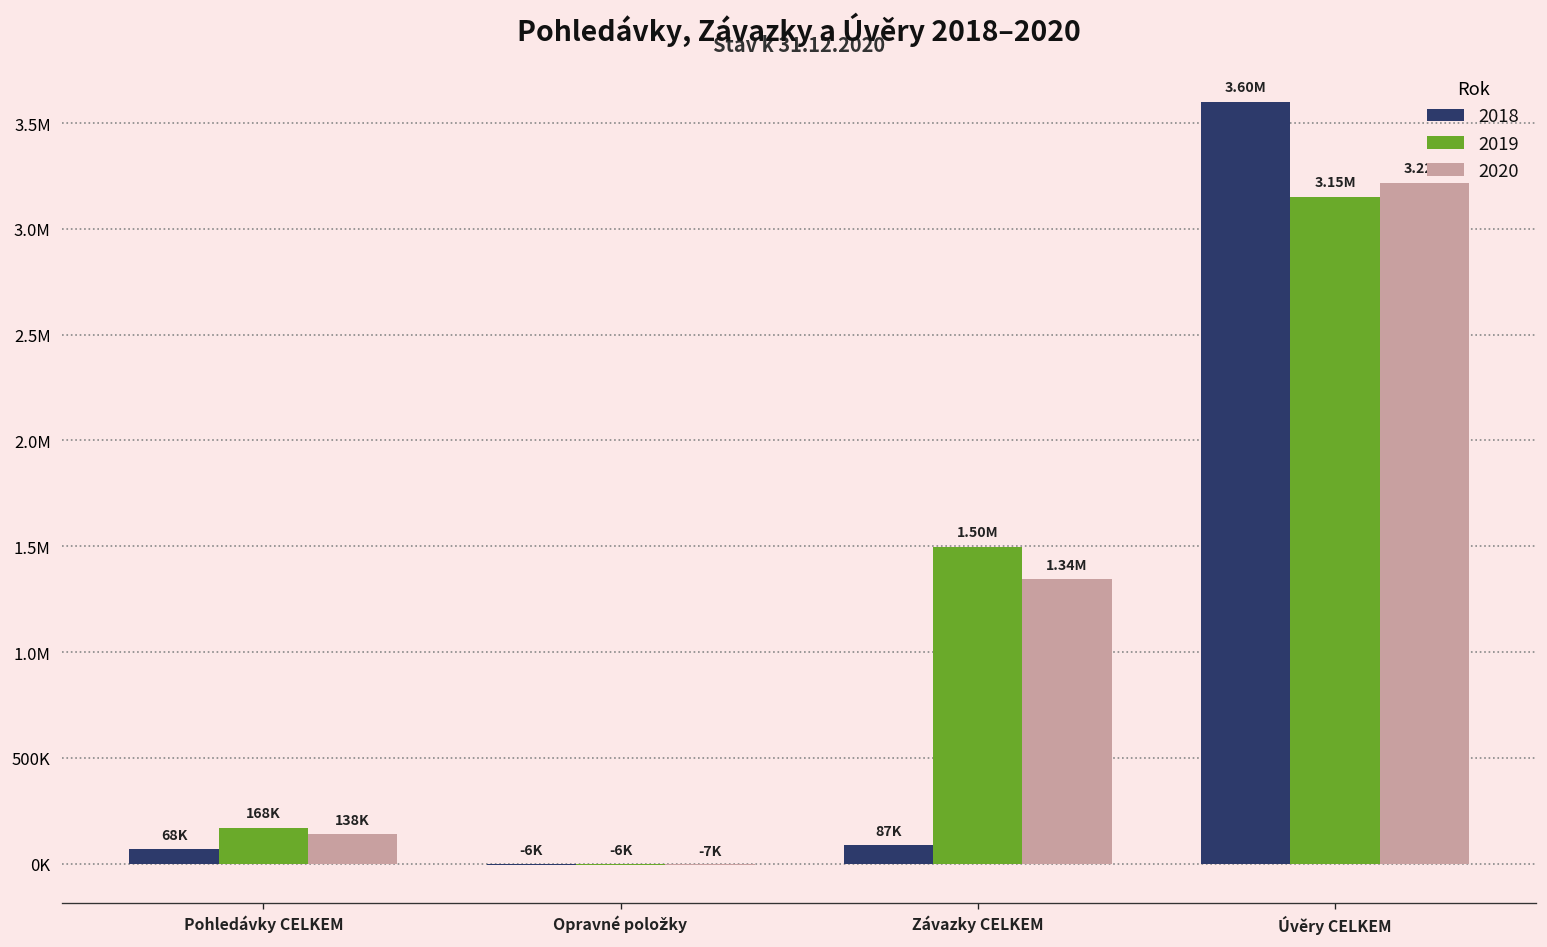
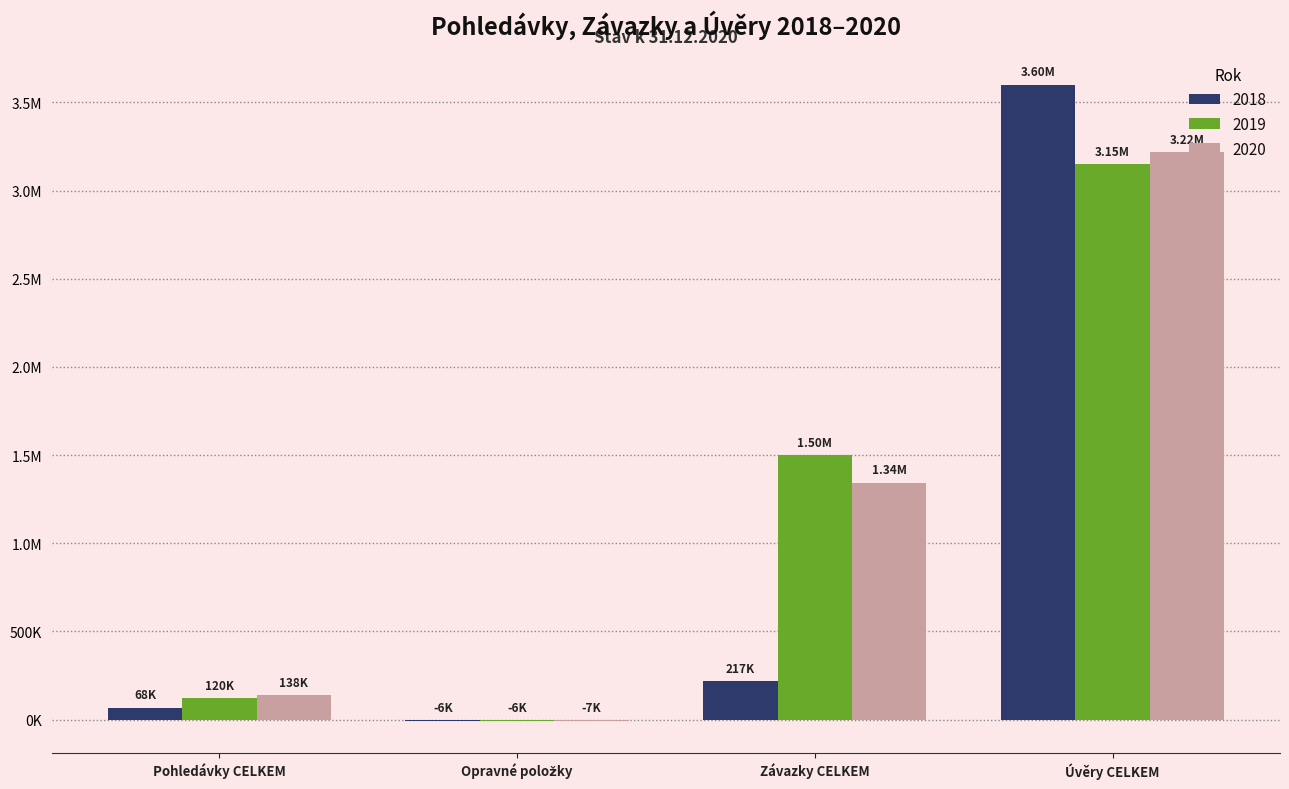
  {
    "2018": {
      "Pohledávky CELKEM": "68K",
      "Opravné položky": "-6K",
-     "Závazky CELKEM": "87K",
+     "Závazky CELKEM": "217K",
      "Úvěry CELKEM": "3.60M"
    },
    "2019": {
-     "Pohledávky CELKEM": "168K",
+     "Pohledávky CELKEM": "120K",
      "Opravné položky": "-6K",
      "Závazky CELKEM": "1.50M",
      "Úvěry CELKEM": "3.15M"
    },
    "2020": {
      "Pohledávky CELKEM": "138K",
      "Opravné položky": "-7K",
      "Závazky CELKEM": "1.34M",
      "Úvěry CELKEM": "3.22M"
    }
  }
